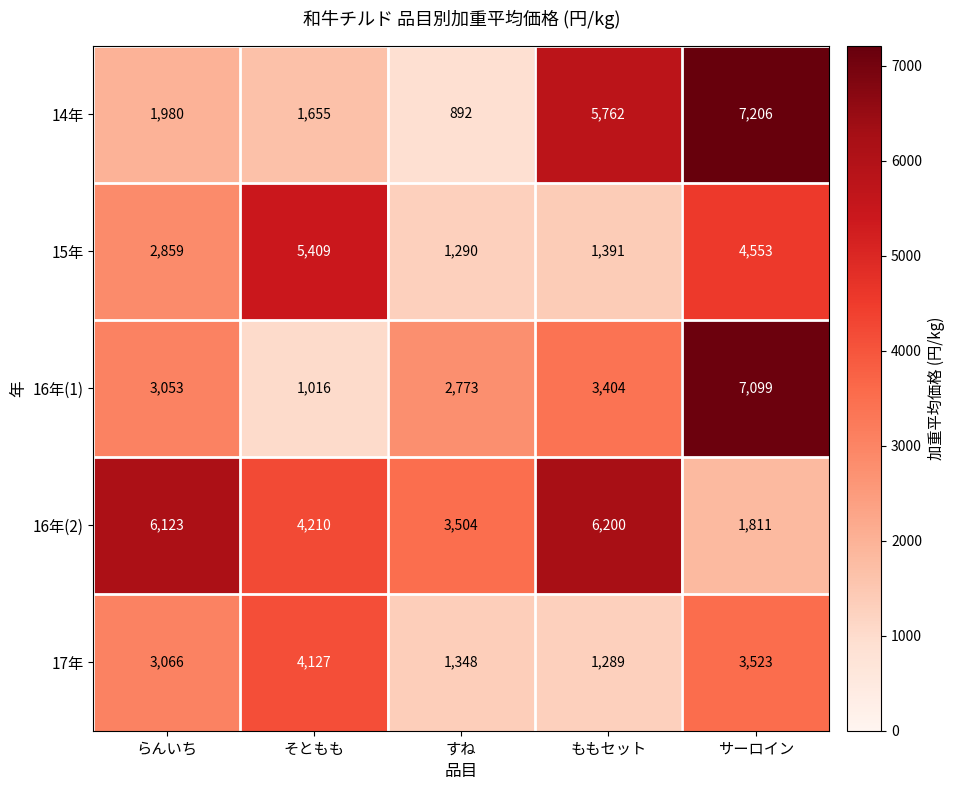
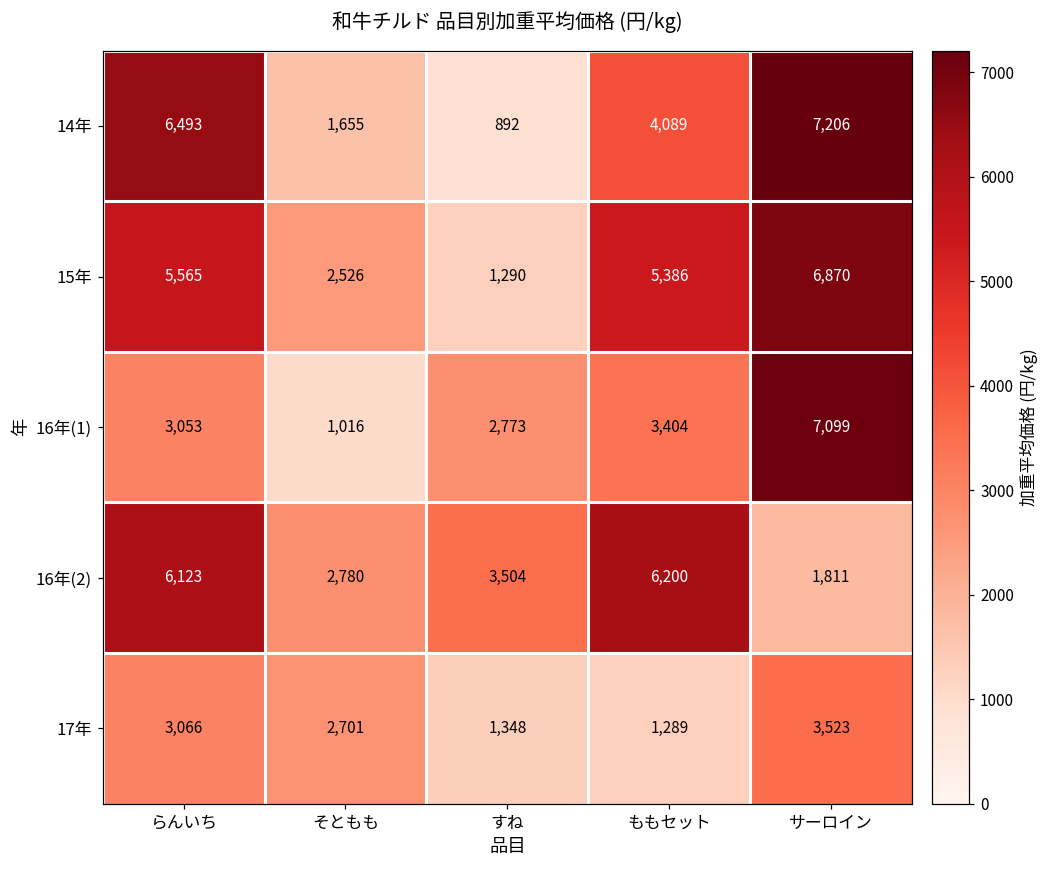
  {
    "14年": {
-     "らんいち": "1,980",
+     "らんいち": "6,493",
      "そともも": "1,655",
      "すね": "892",
-     "ももセット": "5,762",
+     "ももセット": "4,089",
      "サーロイン": "7,206"
    },
    "15年": {
-     "らんいち": "2,859",
-     "そともも": "5,409",
+     "らんいち": "5,565",
+     "そともも": "2,526",
      "すね": "1,290",
-     "ももセット": "1,391",
-     "サーロイン": "4,553"
+     "ももセット": "5,386",
+     "サーロイン": "6,870"
    },
    "16年(1)": {
      "らんいち": "3,053",
      "そともも": "1,016",
      "すね": "2,773",
      "ももセット": "3,404",
      "サーロイン": "7,099"
    },
    "16年(2)": {
      "らんいち": "6,123",
-     "そともも": "4,210",
+     "そともも": "2,780",
      "すね": "3,504",
      "ももセット": "6,200",
      "サーロイン": "1,811"
    },
    "17年": {
      "らんいち": "3,066",
-     "そともも": "4,127",
+     "そともも": "2,701",
      "すね": "1,348",
      "ももセット": "1,289",
      "サーロイン": "3,523"
    }
  }
